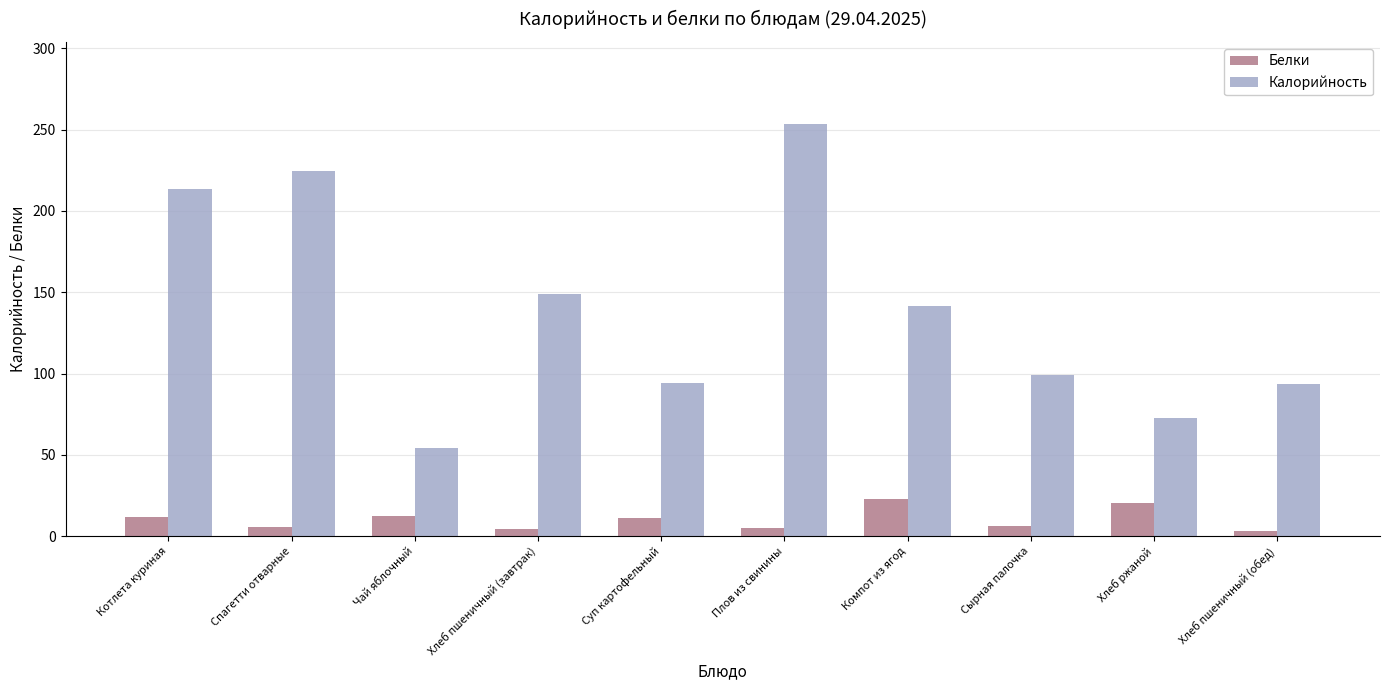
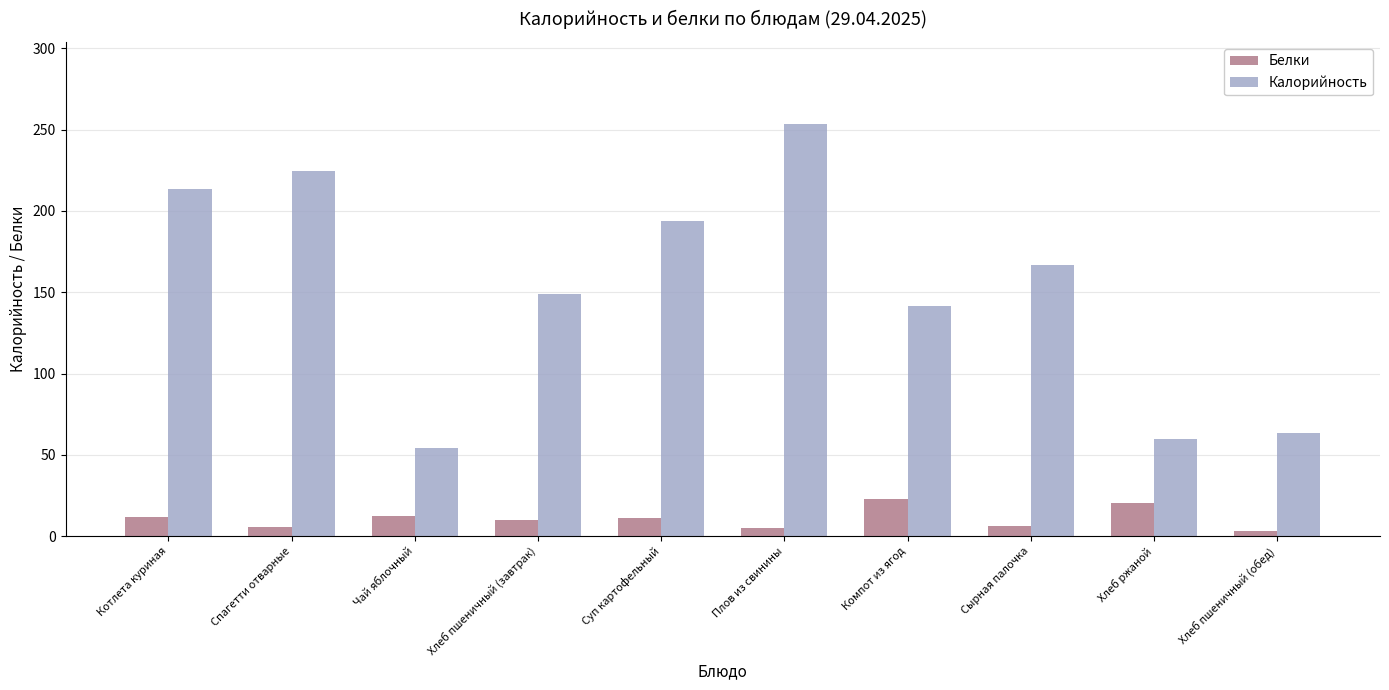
  {
    "Белки": {
      "Котлета куриная": 12,
      "Спагетти отварные": 6,
      "Чай яблочный": 13,
-     "Хлеб пшеничный (завтрак)": 5,
+     "Хлеб пшеничный (завтрак)": 10,
      "Суп картофельный": 11,
      "Плов из свинины": 5,
      "Компот из ягод": 23,
      "Сырная палочка": 6,
      "Хлеб ржаной": 20,
      "Хлеб пшеничный (обед)": 3
    },
    "Калорийность": {
      "Котлета куриная": 213,
      "Спагетти отварные": 225,
      "Чай яблочный": 54,
      "Хлеб пшеничный (завтрак)": 149,
-     "Суп картофельный": 94,
+     "Суп картофельный": 194,
      "Плов из свинины": 253,
      "Компот из ягод": 142,
-     "Сырная палочка": 99,
-     "Хлеб ржаной": 72,
-     "Хлеб пшеничный (обед)": 94
+     "Сырная палочка": 167,
+     "Хлеб ржаной": 59,
+     "Хлеб пшеничный (обед)": 63
    }
  }
